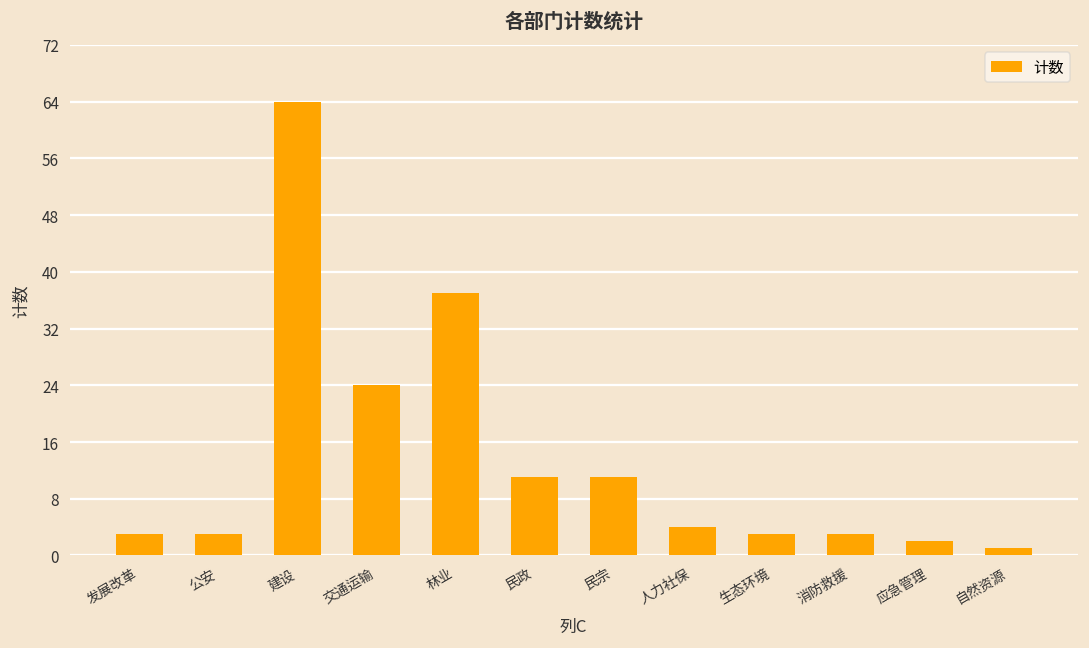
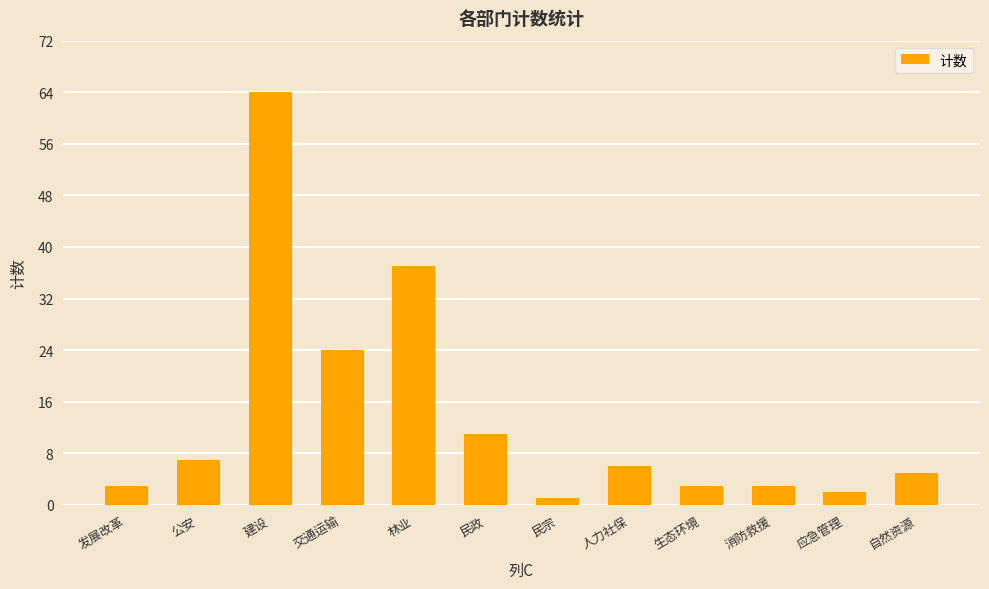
  {
    "发展改革": 3,
-   "公安": 3,
+   "公安": 7,
    "建设": 64,
    "交通运输": 24,
    "林业": 37,
    "民政": 11,
-   "民宗": 11,
-   "人力社保": 4,
+   "民宗": 1,
+   "人力社保": 6,
    "生态环境": 3,
    "消防救援": 3,
    "应急管理": 2,
-   "自然资源": 1
+   "自然资源": 5
  }
